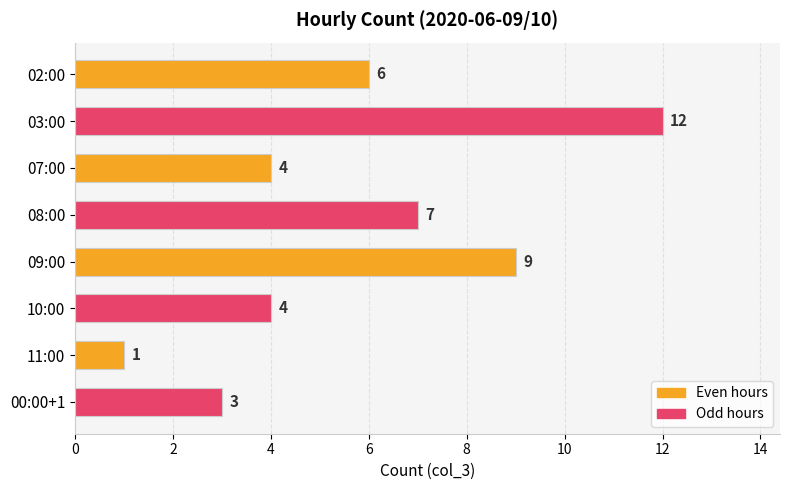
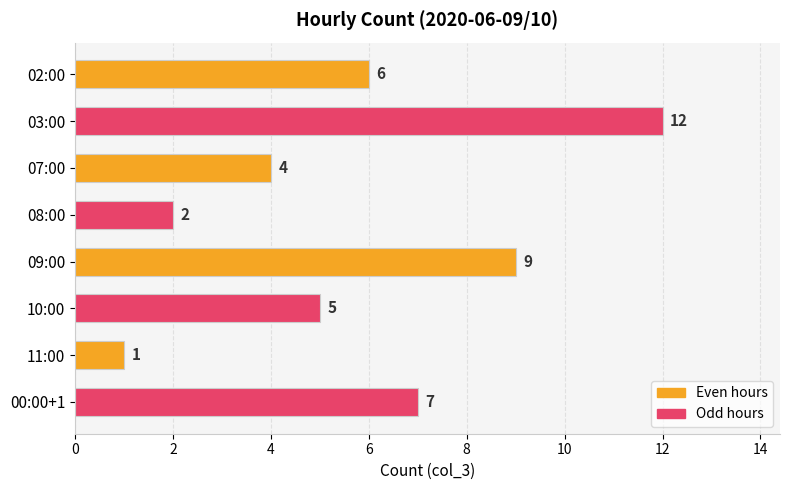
  {
    "02:00": 6,
    "03:00": 12,
    "07:00": 4,
-   "08:00": 7,
+   "08:00": 2,
    "09:00": 9,
-   "10:00": 4,
+   "10:00": 5,
    "11:00": 1,
-   "00:00+1": 3
+   "00:00+1": 7
  }
